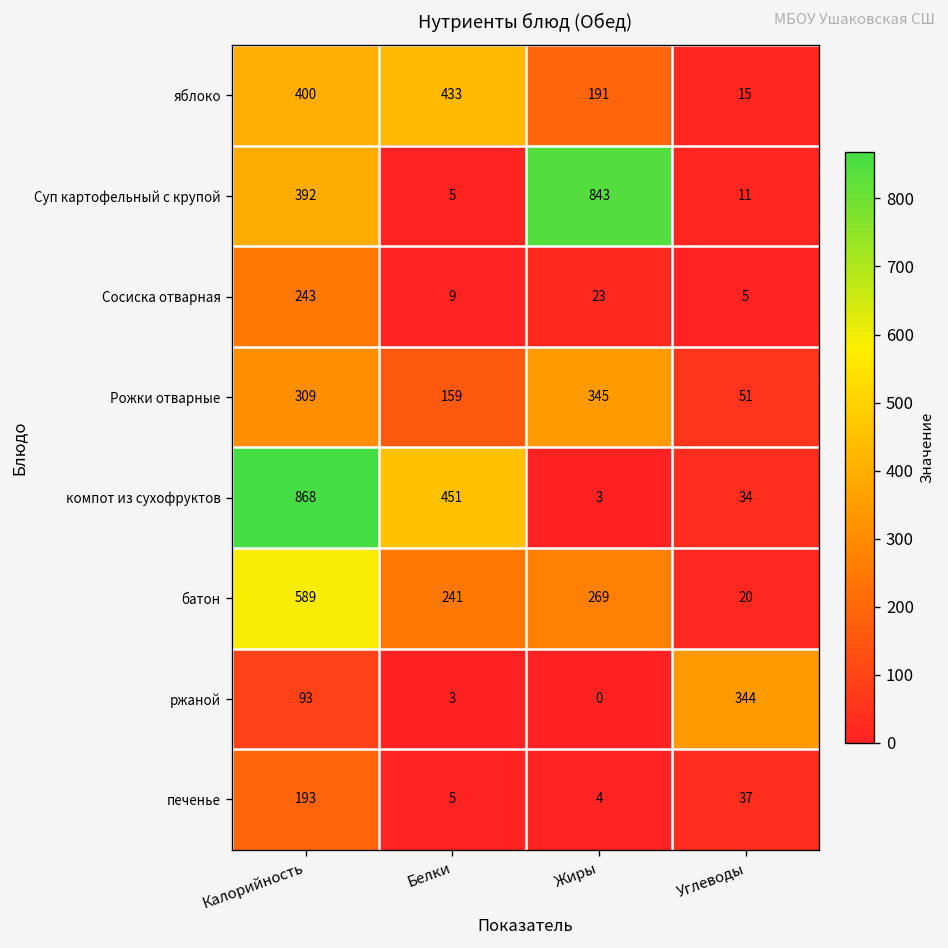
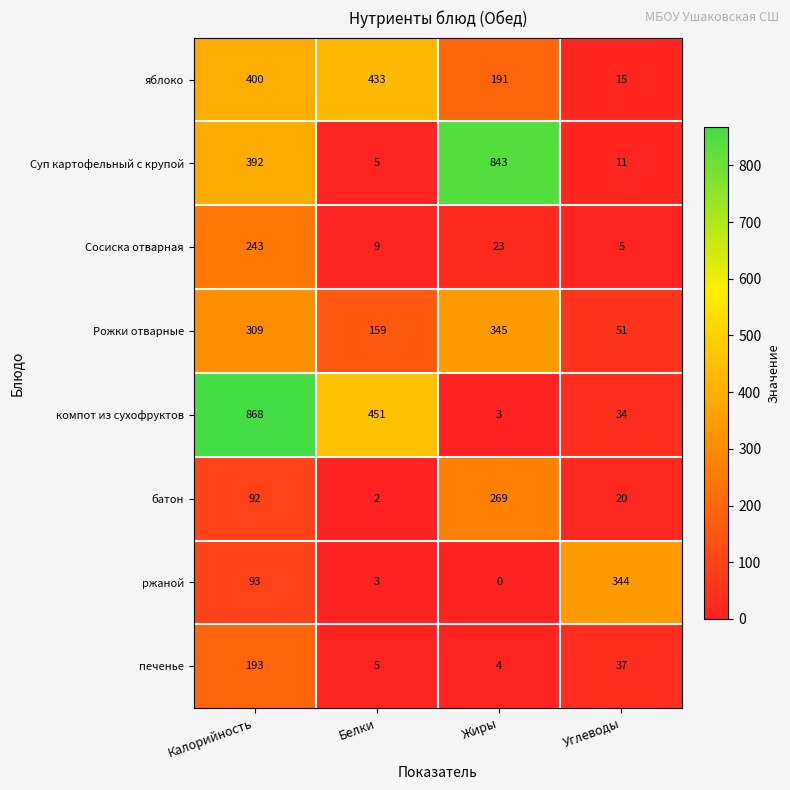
  {
    "яблоко": {
      "Калорийность": 400,
      "Белки": 433,
      "Жиры": 191,
      "Углеводы": 15
    },
    "Суп картофельный с крупой": {
      "Калорийность": 392,
      "Белки": 5,
      "Жиры": 843,
      "Углеводы": 11
    },
    "Сосиска отварная": {
      "Калорийность": 243,
      "Белки": 9,
      "Жиры": 23,
      "Углеводы": 5
    },
    "Рожки отварные": {
      "Калорийность": 309,
      "Белки": 159,
      "Жиры": 345,
      "Углеводы": 51
    },
    "компот из сухофруктов": {
      "Калорийность": 868,
      "Белки": 451,
      "Жиры": 3,
      "Углеводы": 34
    },
    "батон": {
-     "Калорийность": 589,
-     "Белки": 241,
+     "Калорийность": 92,
+     "Белки": 2,
      "Жиры": 269,
      "Углеводы": 20
    },
    "ржаной": {
      "Калорийность": 93,
      "Белки": 3,
      "Жиры": 0,
      "Углеводы": 344
    },
    "печенье": {
      "Калорийность": 193,
      "Белки": 5,
      "Жиры": 4,
      "Углеводы": 37
    }
  }
